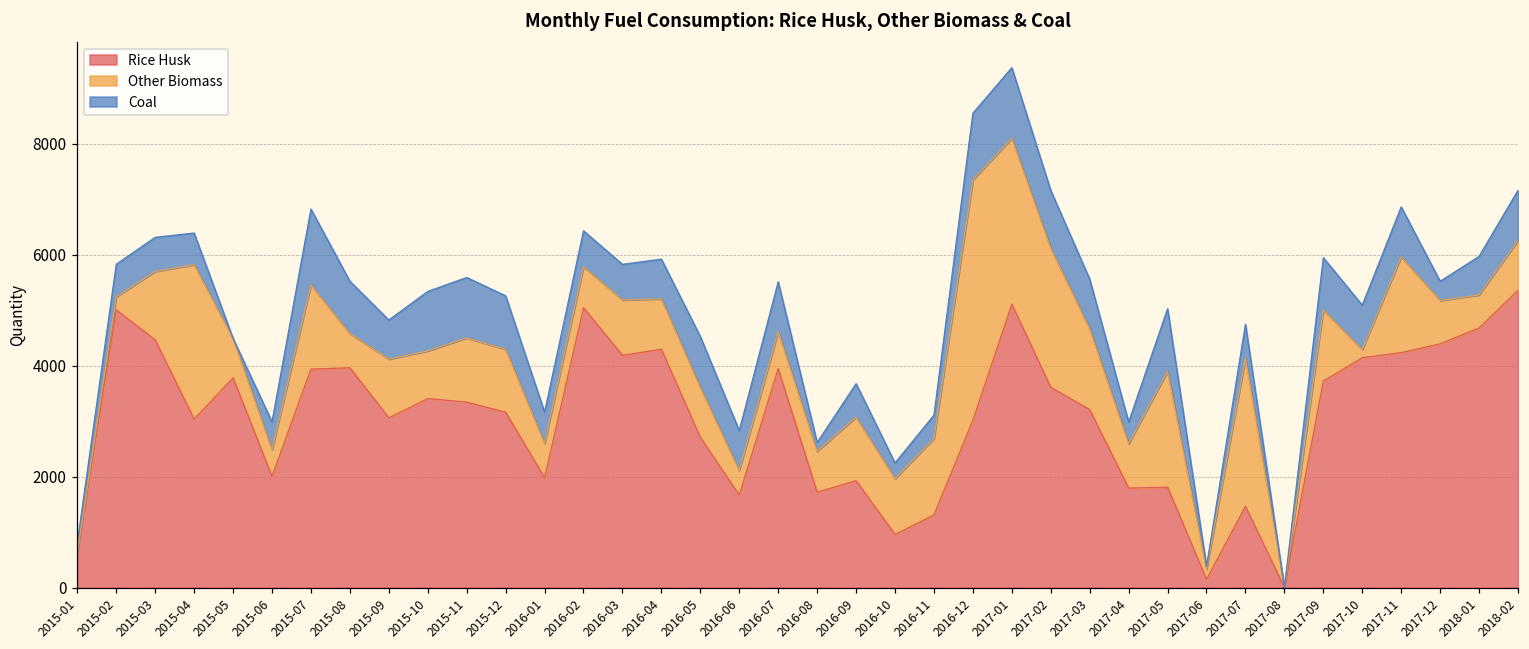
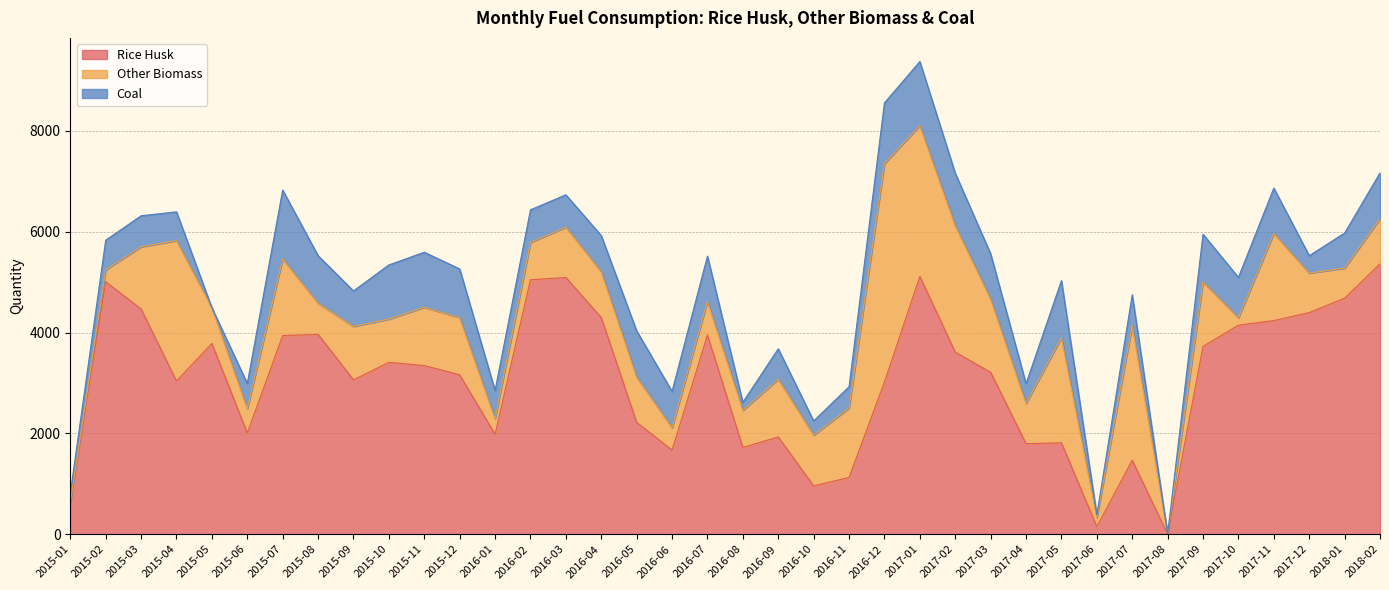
  {
    "Rice Husk": {
      "2015-02": 5000,
      "2015-03": 4500,
      "2015-04": 3000,
      "2015-05": 3800,
      "2015-06": 2000,
      "2015-07": 3900,
      "2015-08": 4000,
      "2015-09": 3100,
      "2015-10": 3400,
      "2015-11": 3300,
      "2015-12": 3200,
      "2016-01": 2000,
      "2016-02": 5000,
-     "2016-03": 4200,
+     "2016-03": 5100,
      "2016-04": 4300,
-     "2016-05": 2700,
+     "2016-05": 2200,
      "2016-06": 1700,
      "2016-07": 3900,
      "2016-08": 1700,
      "2016-09": 1900,
      "2016-10": 1000,
-     "2016-11": 1300,
+     "2016-11": 1100,
      "2016-12": 3000,
      "2017-01": 5100,
      "2017-02": 3600,
      "2017-03": 3200,
      "2017-04": 1800,
      "2017-05": 1800,
      "2017-06": 200,
      "2017-07": 1500,
      "2017-09": 3700,
      "2017-10": 4100,
      "2017-11": 4200,
      "2017-12": 4400,
      "2018-01": 4700,
      "2018-02": 5400
    },
    "Other Biomass": {
      "2015-02": 200,
      "2015-03": 1200,
      "2015-04": 2800,
      "2015-06": 500,
      "2015-07": 1500,
      "2015-08": 600,
      "2015-09": 1100,
      "2015-10": 900,
      "2015-11": 1200,
      "2015-12": 1100,
-     "2016-01": 600,
+     "2016-01": 300,
      "2016-02": 700,
      "2016-03": 1000,
      "2016-04": 900,
      "2016-05": 900,
      "2016-06": 400,
      "2016-07": 700,
      "2016-08": 700,
      "2016-09": 1100,
      "2016-10": 1000,
      "2016-11": 1400,
      "2016-12": 4300,
      "2017-01": 3000,
      "2017-02": 2500,
      "2017-03": 1500,
      "2017-04": 800,
      "2017-05": 2100,
      "2017-06": 200,
      "2017-07": 2700,
      "2017-09": 1300,
      "2017-10": 100,
      "2017-11": 1700,
      "2017-12": 800,
      "2018-01": 600,
      "2018-02": 900
    },
    "Coal": {
      "2015-01": 200,
      "2015-02": 600,
      "2015-03": 600,
      "2015-04": 600,
      "2015-06": 500,
      "2015-07": 1400,
      "2015-08": 900,
      "2015-09": 700,
      "2015-10": 1100,
      "2015-11": 1100,
      "2015-12": 1000,
      "2016-01": 600,
      "2016-02": 600,
      "2016-03": 600,
      "2016-04": 700,
      "2016-05": 900,
      "2016-06": 700,
      "2016-07": 900,
      "2016-08": 200,
      "2016-09": 600,
      "2016-10": 300,
      "2016-11": 400,
      "2016-12": 1200,
      "2017-01": 1300,
      "2017-02": 1000,
      "2017-03": 900,
      "2017-04": 400,
      "2017-05": 1100,
      "2017-06": 100,
      "2017-07": 600,
      "2017-09": 900,
      "2017-10": 800,
      "2017-11": 900,
      "2017-12": 300,
      "2018-01": 700,
      "2018-02": 900
    }
  }
